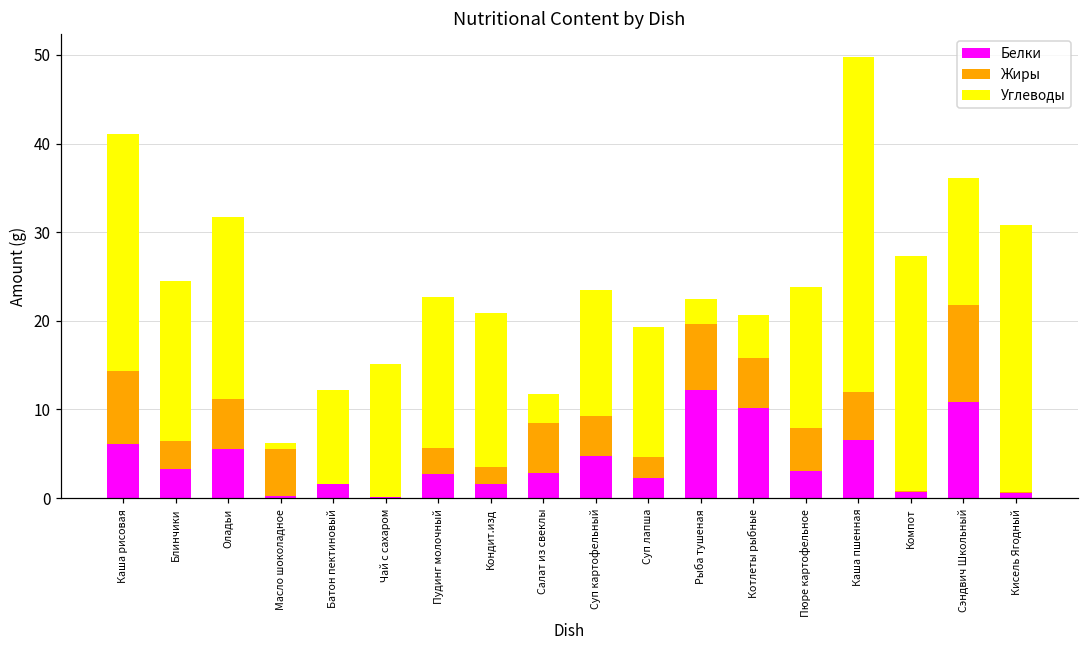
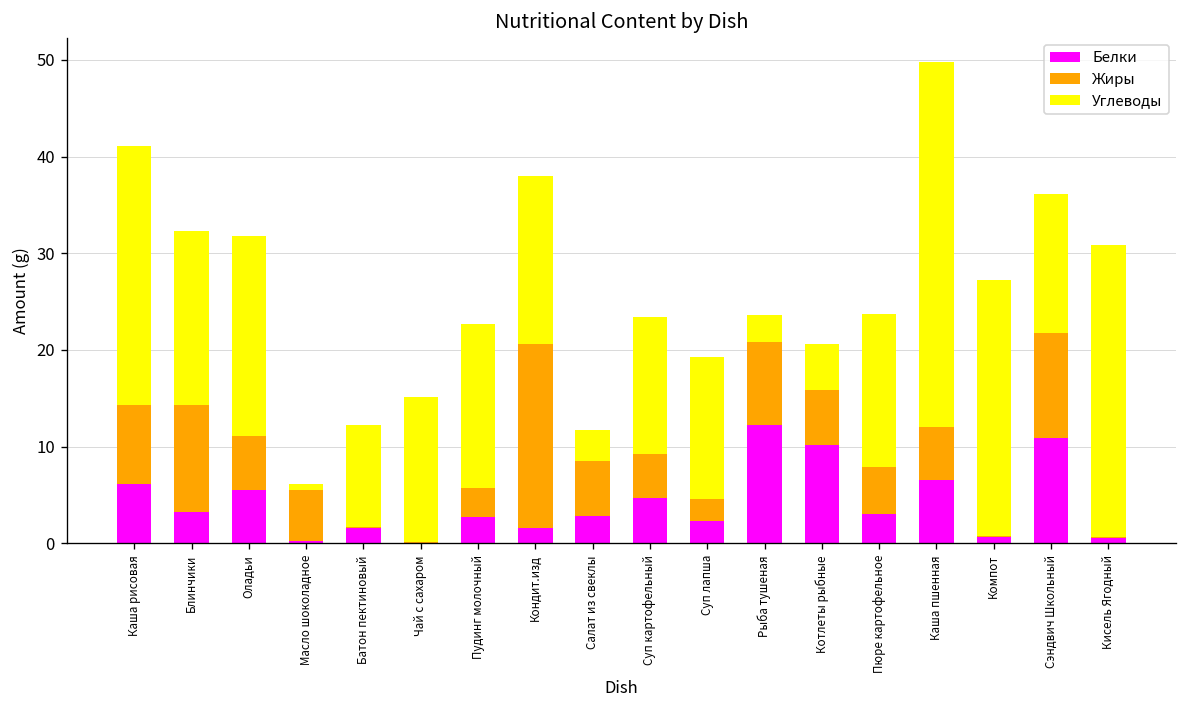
  {
    "Белки": {
      "Каша рисовая": 6,
      "Блинчики": 3,
      "Оладьи": 6,
      "Батон пектиновый": 2,
      "Пудинг молочный": 3,
      "Кондит.изд": 2,
      "Салат из свеклы": 3,
      "Суп картофельный": 5,
      "Суп лапша": 2,
      "Рыба тушеная": 12,
      "Котлеты рыбные": 10,
      "Пюре картофельное": 3,
      "Каша пшенная": 7,
      "Компот": 1,
      "Сэндвич Школьный": 11,
      "Кисель Ягодный": 1
    },
    "Жиры": {
      "Каша рисовая": 8,
-     "Блинчики": 3,
+     "Блинчики": 11,
      "Оладьи": 6,
      "Масло шоколадное": 5,
      "Пудинг молочный": 3,
-     "Кондит.изд": 2,
+     "Кондит.изд": 19,
      "Салат из свеклы": 6,
      "Суп картофельный": 5,
      "Суп лапша": 2,
-     "Рыба тушеная": 7,
+     "Рыба тушеная": 9,
      "Котлеты рыбные": 6,
      "Пюре картофельное": 5,
      "Каша пшенная": 5,
      "Сэндвич Школьный": 11
    },
    "Углеводы": {
      "Каша рисовая": 27,
      "Блинчики": 18,
      "Оладьи": 21,
      "Масло шоколадное": 1,
      "Батон пектиновый": 11,
      "Чай с сахаром": 15,
      "Пудинг молочный": 17,
      "Кондит.изд": 17,
      "Салат из свеклы": 3,
      "Суп картофельный": 14,
      "Суп лапша": 15,
      "Рыба тушеная": 3,
      "Котлеты рыбные": 5,
      "Пюре картофельное": 16,
      "Каша пшенная": 38,
      "Компот": 27,
      "Сэндвич Школьный": 14,
      "Кисель Ягодный": 30
    }
  }
